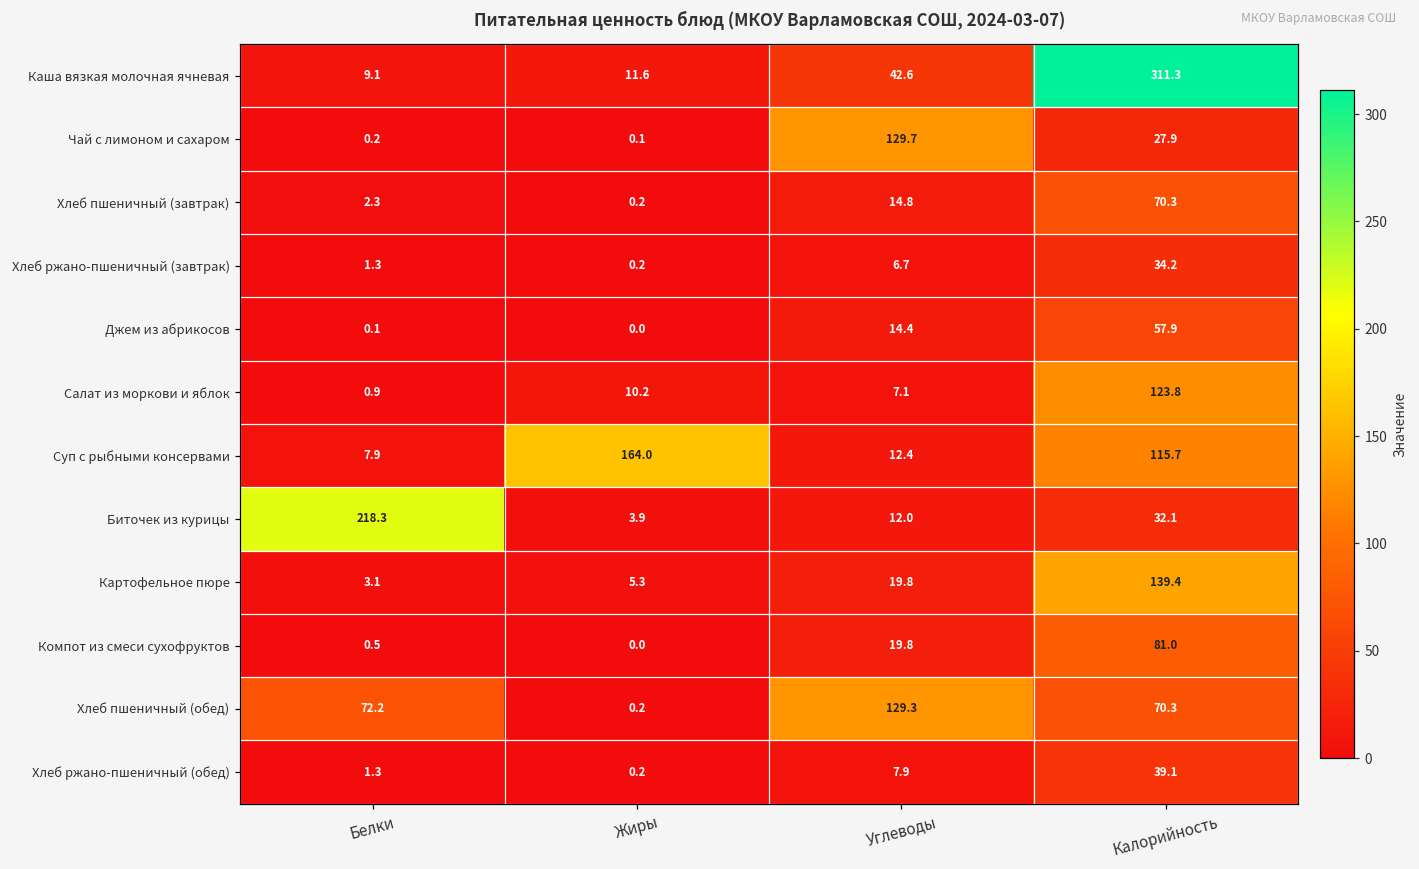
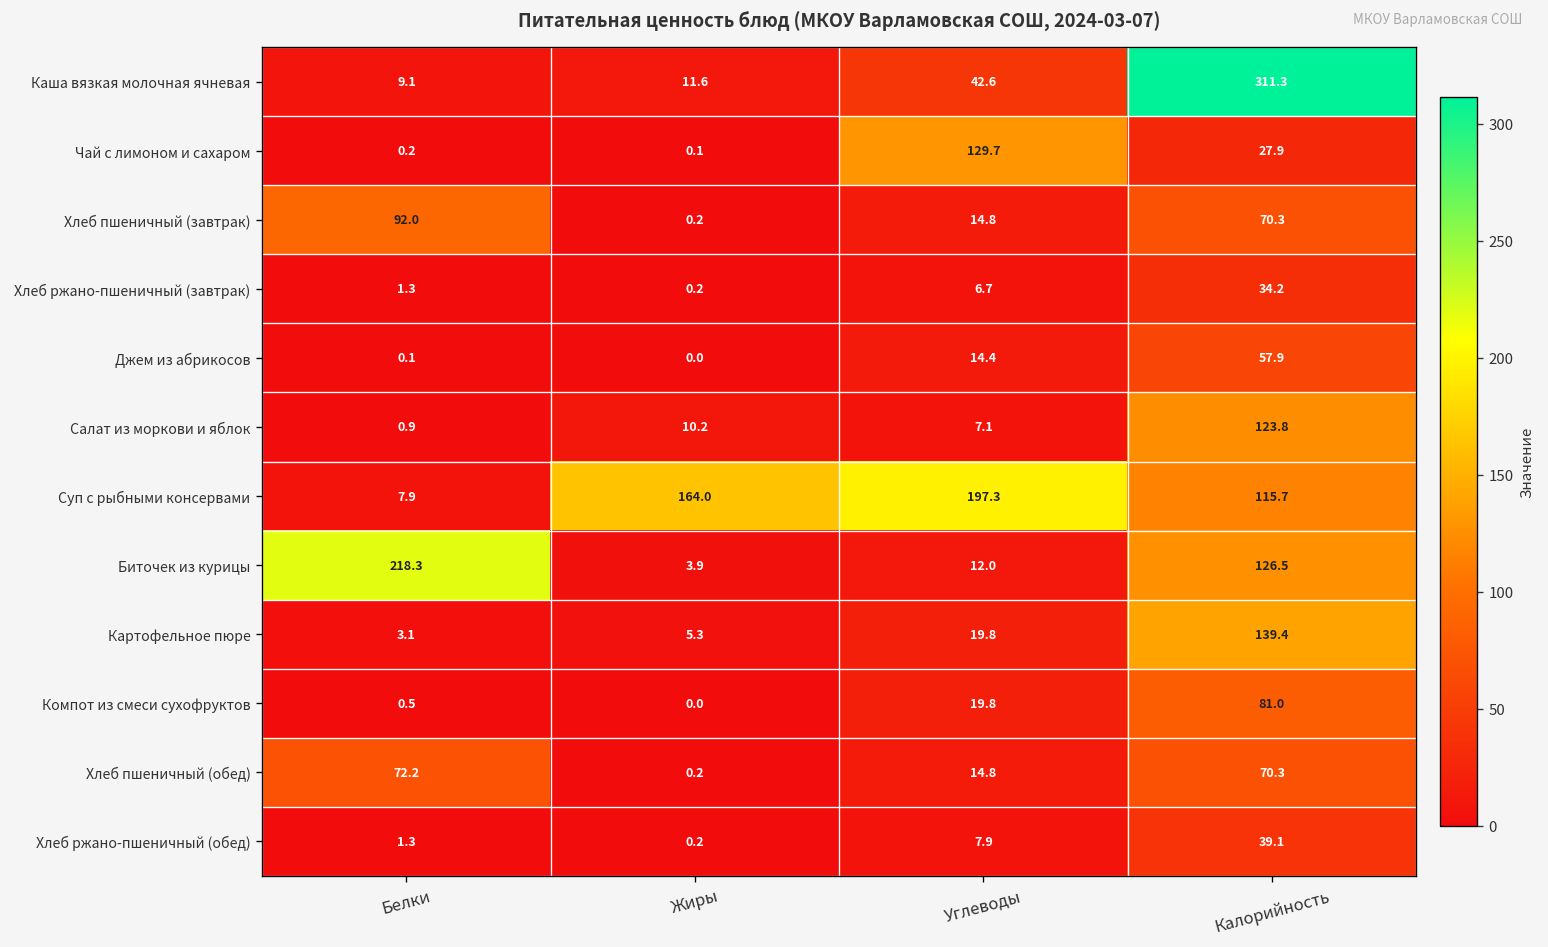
  {
    "Каша вязкая молочная ячневая": {
      "Белки": 9.1,
      "Жиры": 11.6,
      "Углеводы": 42.6,
      "Калорийность": 311.3
    },
    "Чай с лимоном и сахаром": {
      "Белки": 0.2,
      "Жиры": 0.1,
      "Углеводы": 129.7,
      "Калорийность": 27.9
    },
    "Хлеб пшеничный (завтрак)": {
-     "Белки": 2.3,
+     "Белки": 92.0,
      "Жиры": 0.2,
      "Углеводы": 14.8,
      "Калорийность": 70.3
    },
    "Хлеб ржано-пшеничный (завтрак)": {
      "Белки": 1.3,
      "Жиры": 0.2,
      "Углеводы": 6.7,
      "Калорийность": 34.2
    },
    "Джем из абрикосов": {
      "Белки": 0.1,
      "Жиры": 0.0,
      "Углеводы": 14.4,
      "Калорийность": 57.9
    },
    "Салат из моркови и яблок": {
      "Белки": 0.9,
      "Жиры": 10.2,
      "Углеводы": 7.1,
      "Калорийность": 123.8
    },
    "Суп с рыбными консервами": {
      "Белки": 7.9,
      "Жиры": 164.0,
-     "Углеводы": 12.4,
+     "Углеводы": 197.3,
      "Калорийность": 115.7
    },
    "Биточек из курицы": {
      "Белки": 218.3,
      "Жиры": 3.9,
      "Углеводы": 12.0,
-     "Калорийность": 32.1
+     "Калорийность": 126.5
    },
    "Картофельное пюре": {
      "Белки": 3.1,
      "Жиры": 5.3,
      "Углеводы": 19.8,
      "Калорийность": 139.4
    },
    "Компот из смеси сухофруктов": {
      "Белки": 0.5,
      "Жиры": 0.0,
      "Углеводы": 19.8,
      "Калорийность": 81.0
    },
    "Хлеб пшеничный (обед)": {
      "Белки": 72.2,
      "Жиры": 0.2,
-     "Углеводы": 129.3,
+     "Углеводы": 14.8,
      "Калорийность": 70.3
    },
    "Хлеб ржано-пшеничный (обед)": {
      "Белки": 1.3,
      "Жиры": 0.2,
      "Углеводы": 7.9,
      "Калорийность": 39.1
    }
  }
